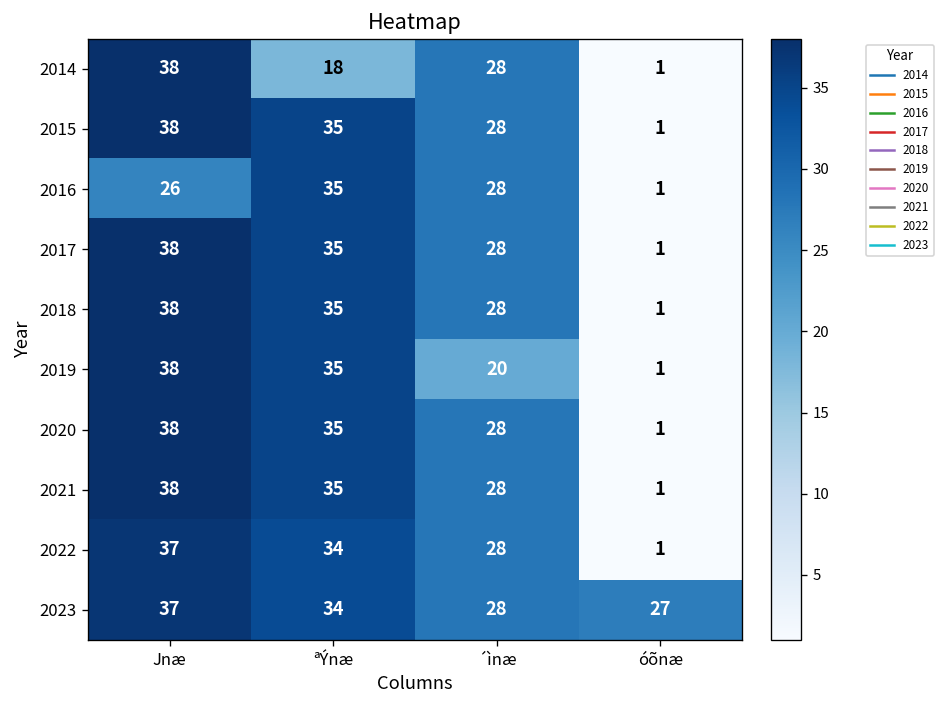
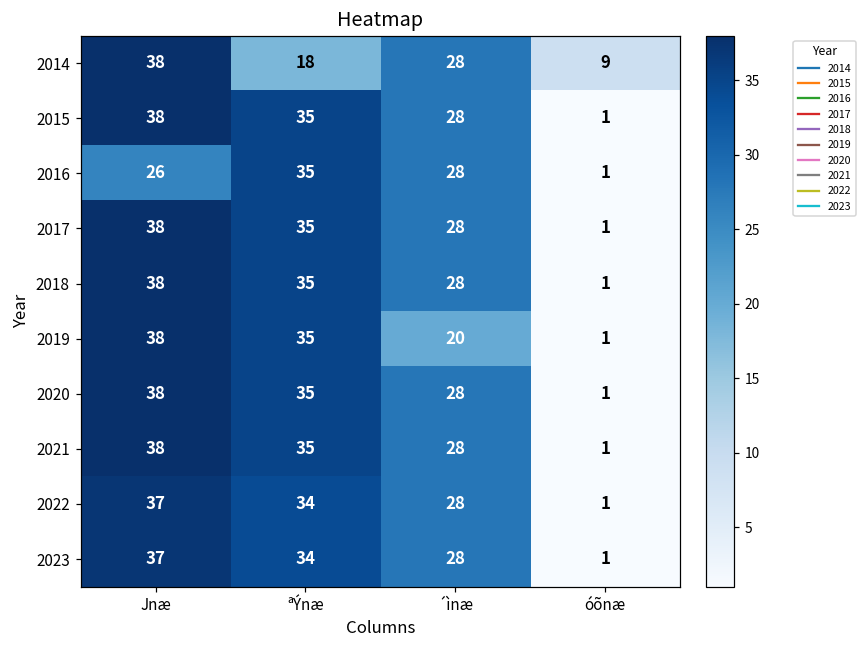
  {
    "2014": {
      "Jnæ": 38,
      "ªÝnæ": 18,
      "´ìnæ": 28,
-     "óõnæ": 1
+     "óõnæ": 9
    },
    "2015": {
      "Jnæ": 38,
      "ªÝnæ": 35,
      "´ìnæ": 28,
      "óõnæ": 1
    },
    "2016": {
      "Jnæ": 26,
      "ªÝnæ": 35,
      "´ìnæ": 28,
      "óõnæ": 1
    },
    "2017": {
      "Jnæ": 38,
      "ªÝnæ": 35,
      "´ìnæ": 28,
      "óõnæ": 1
    },
    "2018": {
      "Jnæ": 38,
      "ªÝnæ": 35,
      "´ìnæ": 28,
      "óõnæ": 1
    },
    "2019": {
      "Jnæ": 38,
      "ªÝnæ": 35,
      "´ìnæ": 20,
      "óõnæ": 1
    },
    "2020": {
      "Jnæ": 38,
      "ªÝnæ": 35,
      "´ìnæ": 28,
      "óõnæ": 1
    },
    "2021": {
      "Jnæ": 38,
      "ªÝnæ": 35,
      "´ìnæ": 28,
      "óõnæ": 1
    },
    "2022": {
      "Jnæ": 37,
      "ªÝnæ": 34,
      "´ìnæ": 28,
      "óõnæ": 1
    },
    "2023": {
      "Jnæ": 37,
      "ªÝnæ": 34,
      "´ìnæ": 28,
-     "óõnæ": 27
+     "óõnæ": 1
    }
  }
